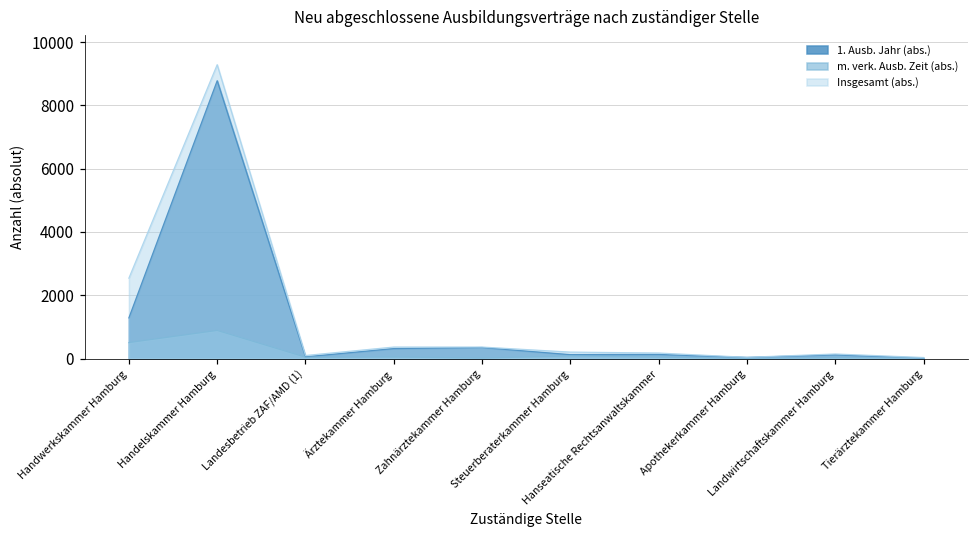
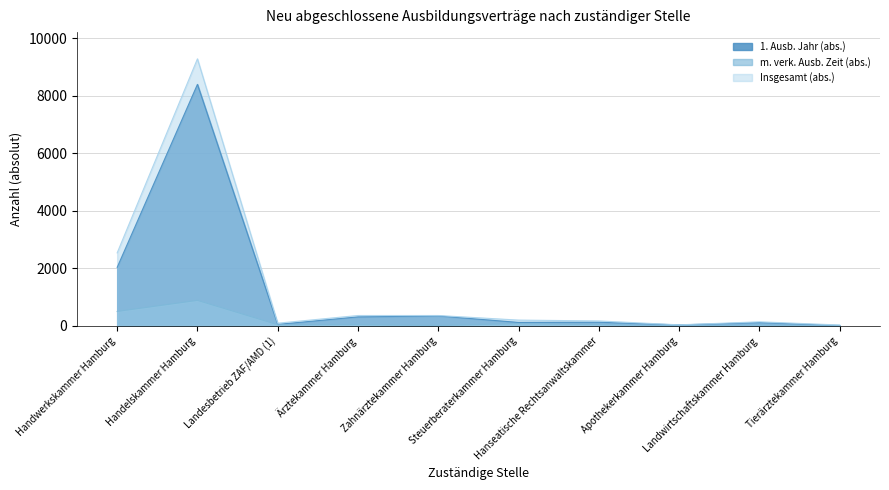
  {
    "1. Ausb. Jahr (abs.)": {
-     "Handwerkskammer Hamburg": 1300,
-     "Handelskammer Hamburg": 8800
+     "Handwerkskammer Hamburg": 2000,
+     "Handelskammer Hamburg": 8400
    }
  }
